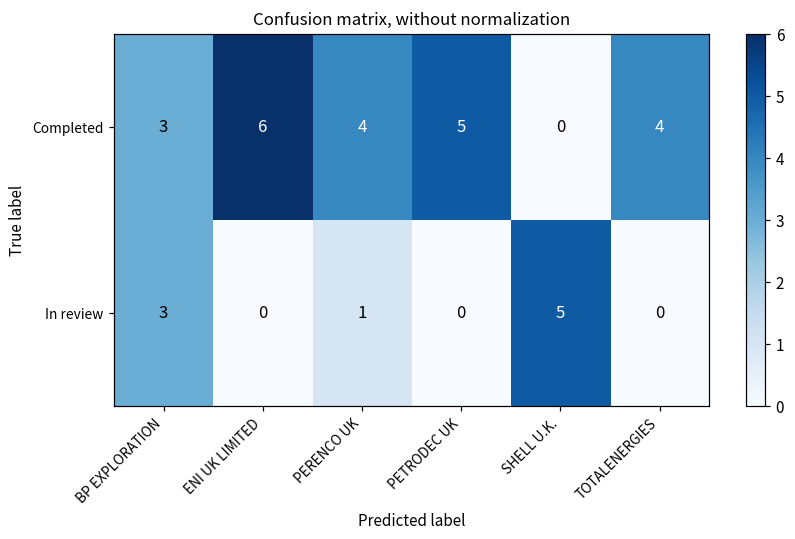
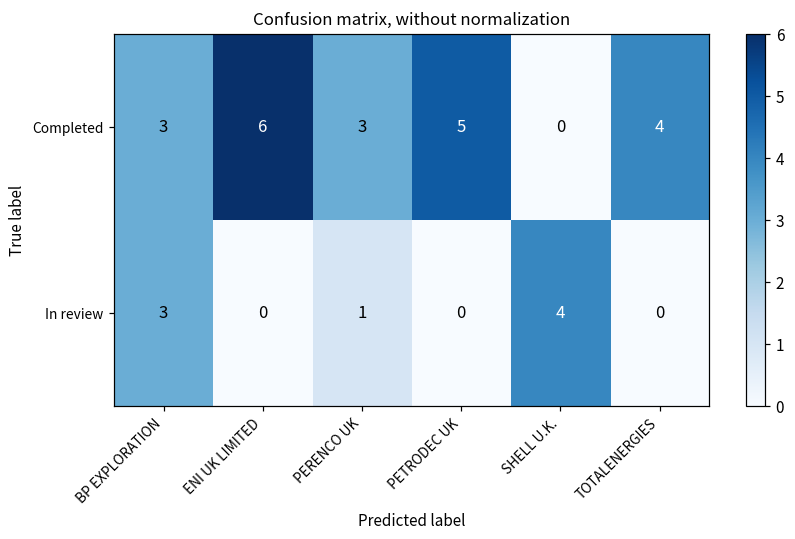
  {
    "Completed": {
      "BP EXPLORATION": 3,
      "ENI UK LIMITED": 6,
-     "PERENCO UK": 4,
+     "PERENCO UK": 3,
      "PETRODEC UK": 5,
      "SHELL U.K.": 0,
      "TOTALENERGIES": 4
    },
    "In review": {
      "BP EXPLORATION": 3,
      "ENI UK LIMITED": 0,
      "PERENCO UK": 1,
      "PETRODEC UK": 0,
-     "SHELL U.K.": 5,
+     "SHELL U.K.": 4,
      "TOTALENERGIES": 0
    }
  }
